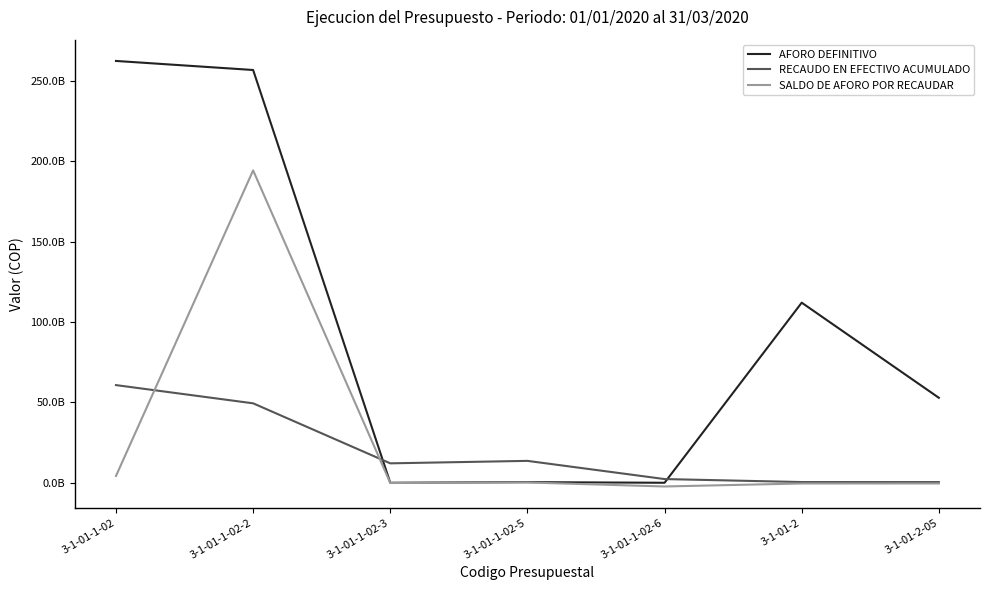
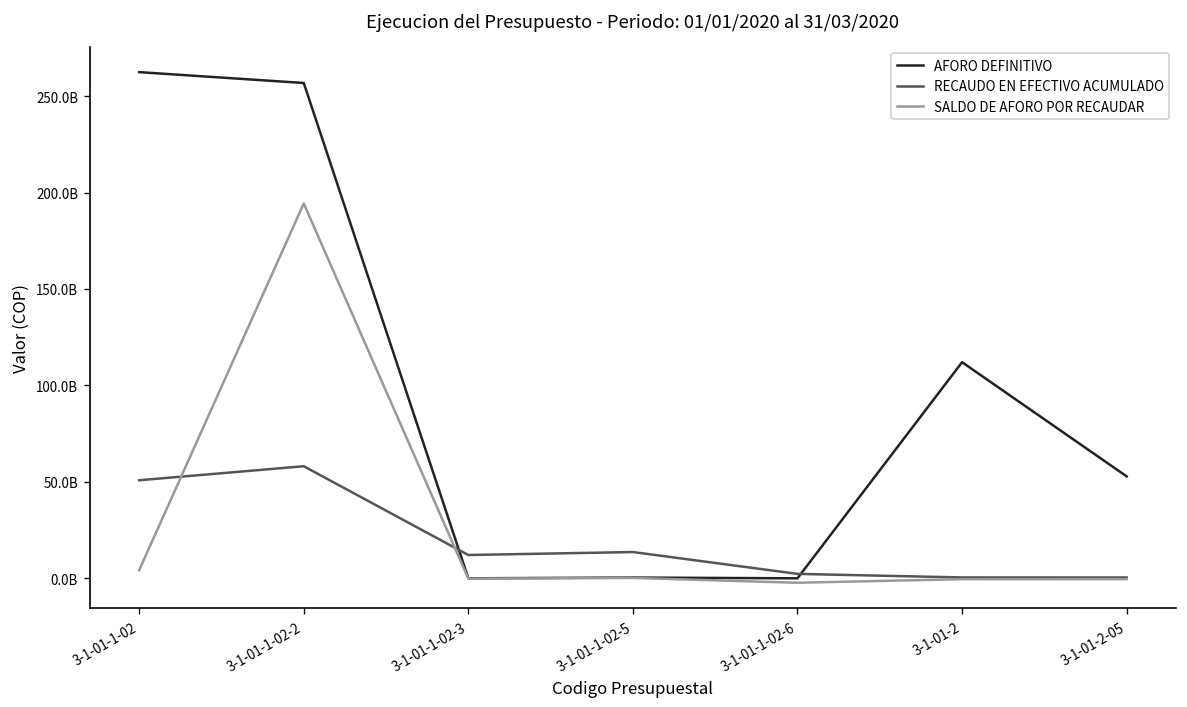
  {
    "AFORO DEFINITIVO": {
      "3-1-01-1-02": 262000000000,
      "3-1-01-1-02-2": 257000000000,
      "3-1-01-1-02-6": 0,
      "3-1-01-2": 112000000000,
      "3-1-01-2-05": 53000000000
    },
    "RECAUDO EN EFECTIVO ACUMULADO": {
-     "3-1-01-1-02": 61000000000,
-     "3-1-01-1-02-2": 49000000000,
+     "3-1-01-1-02": 51000000000,
+     "3-1-01-1-02-2": 58000000000,
      "3-1-01-1-02-3": 12000000000,
      "3-1-01-1-02-5": 14000000000,
      "3-1-01-1-02-6": 2000000000
    },
    "SALDO DE AFORO POR RECAUDAR": {
      "3-1-01-1-02": 4000000000,
      "3-1-01-1-02-2": 194000000000,
      "3-1-01-1-02-6": -2000000000
    }
  }
